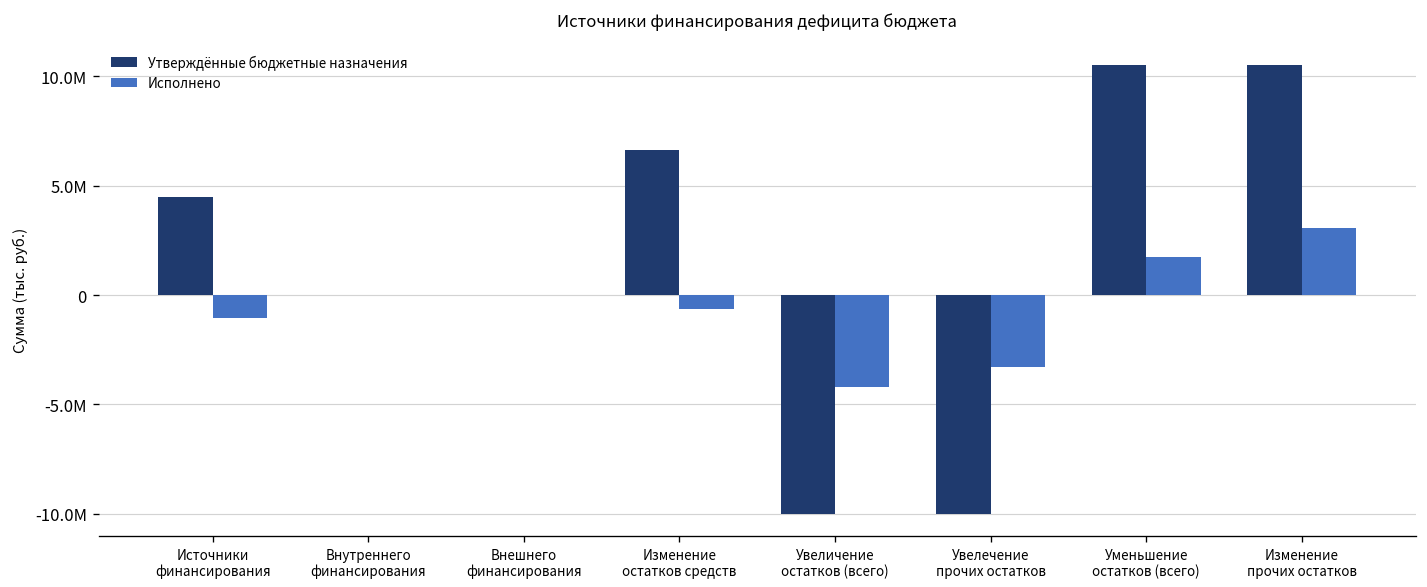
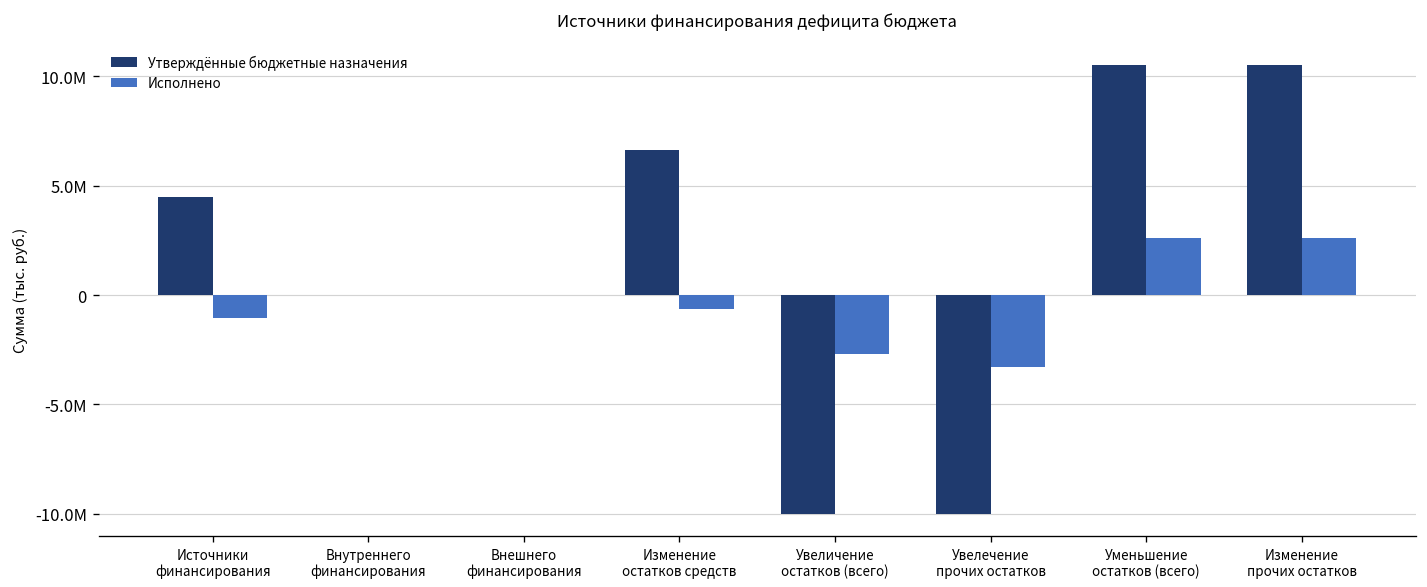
  {
    "Утверждённые бюджетные назначения": {
      "Источники финансирования": 4500000,
      "Внутреннего финансирования": 0,
      "Внешнего финансирования": 0,
      "Изменение остатков средств": 6600000,
      "Увеличение остатков (всего)": -10000000,
      "Увелечение прочих остатков": -10000000,
      "Уменьшение остатков (всего)": 10500000,
      "Изменение прочих остатков": 10500000
    },
    "Исполнено": {
      "Источники финансирования": -1100000,
      "Внутреннего финансирования": 0,
      "Внешнего финансирования": 0,
      "Изменение остатков средств": -600000,
-     "Увеличение остатков (всего)": -4200000,
+     "Увеличение остатков (всего)": -2700000,
      "Увелечение прочих остатков": -3300000,
-     "Уменьшение остатков (всего)": 1700000,
-     "Изменение прочих остатков": 3100000
+     "Уменьшение остатков (всего)": 2600000,
+     "Изменение прочих остатков": 2600000
    }
  }
